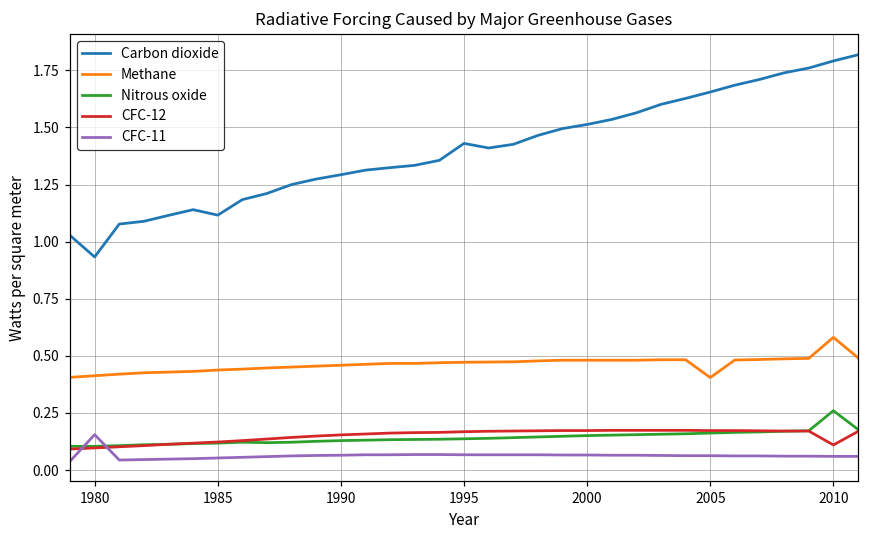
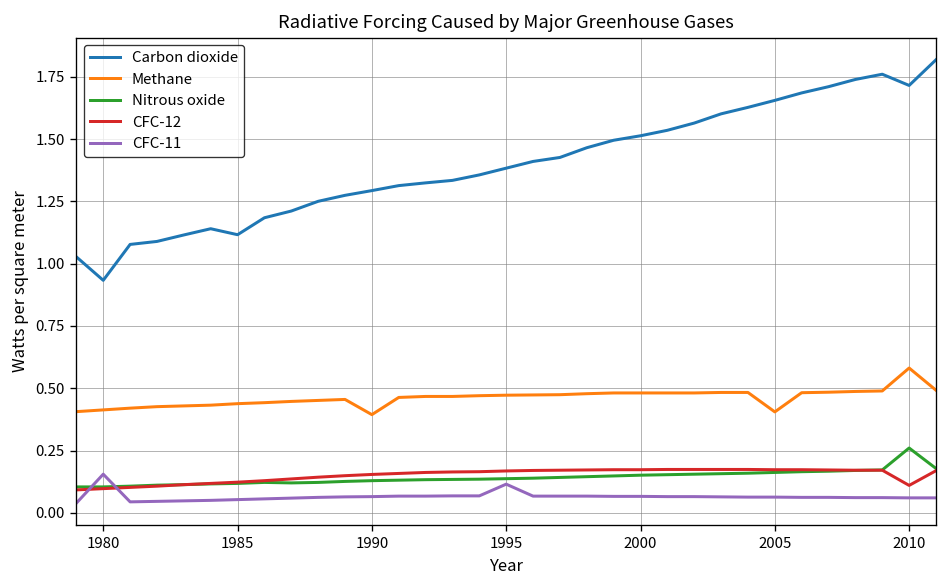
  {
    "Carbon dioxide": {
      "1980": 0.93,
      "1985": 1.12,
      "1990": 1.29,
-     "1995": 1.43,
+     "1995": 1.38,
      "2000": 1.51,
      "2005": 1.66,
-     "2010": 1.79
+     "2010": 1.72
    },
    "Methane": {
      "1980": 0.41,
      "1985": 0.44,
-     "1990": 0.46,
+     "1990": 0.39,
      "1995": 0.47,
      "2000": 0.48,
      "2005": 0.41,
      "2010": 0.58
    },
    "Nitrous oxide": {
      "1990": 0.13,
      "1995": 0.14,
      "2000": 0.15,
      "2010": 0.26
    },
    "CFC-12": {
      "1990": 0.15,
      "1995": 0.17,
      "2000": 0.17,
      "2010": 0.11
    },
    "CFC-11": {
      "1980": 0.16,
      "1985": 0.05,
      "1990": 0.07,
-     "1995": 0.07,
+     "1995": 0.12,
      "2000": 0.07,
      "2005": 0.06,
      "2010": 0.06
    }
  }
